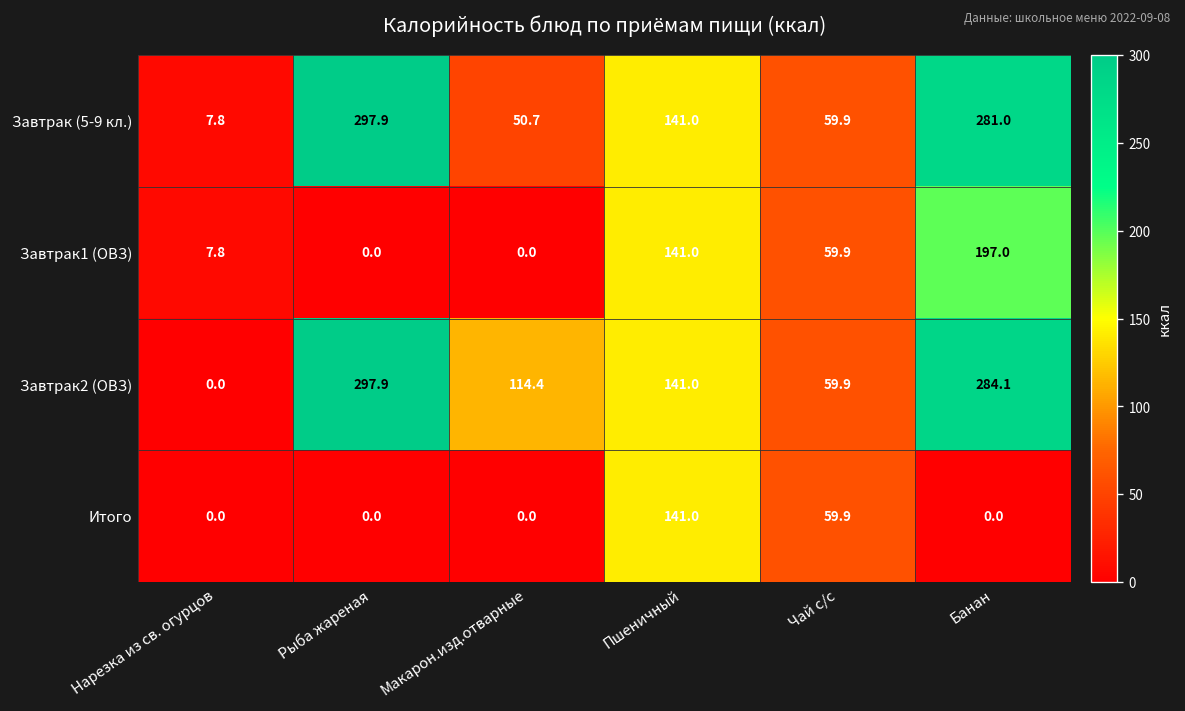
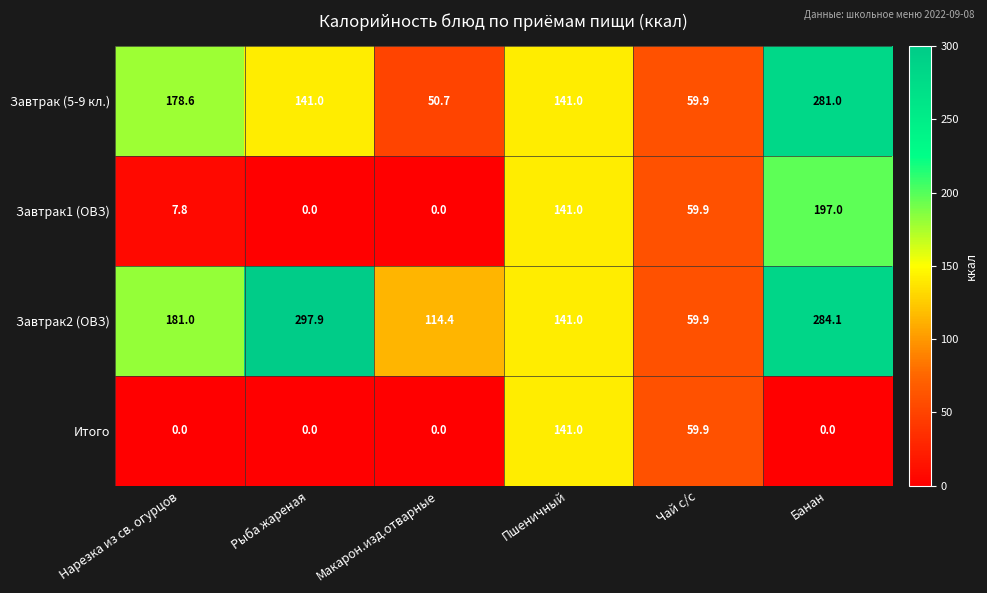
  {
    "Завтрак (5-9 кл.)": {
-     "Нарезка из св. огурцов": 7.8,
-     "Рыба жареная": 297.9,
+     "Нарезка из св. огурцов": 178.6,
+     "Рыба жареная": 141.0,
      "Макарон.изд.отварные": 50.7,
      "Пшеничный": 141.0,
      "Чай с/с": 59.9,
      "Банан": 281.0
    },
    "Завтрак1 (ОВЗ)": {
      "Нарезка из св. огурцов": 7.8,
      "Рыба жареная": 0.0,
      "Макарон.изд.отварные": 0.0,
      "Пшеничный": 141.0,
      "Чай с/с": 59.9,
      "Банан": 197.0
    },
    "Завтрак2 (ОВЗ)": {
-     "Нарезка из св. огурцов": 0.0,
+     "Нарезка из св. огурцов": 181.0,
      "Рыба жареная": 297.9,
      "Макарон.изд.отварные": 114.4,
      "Пшеничный": 141.0,
      "Чай с/с": 59.9,
      "Банан": 284.1
    },
    "Итого": {
      "Нарезка из св. огурцов": 0.0,
      "Рыба жареная": 0.0,
      "Макарон.изд.отварные": 0.0,
      "Пшеничный": 141.0,
      "Чай с/с": 59.9,
      "Банан": 0.0
    }
  }
